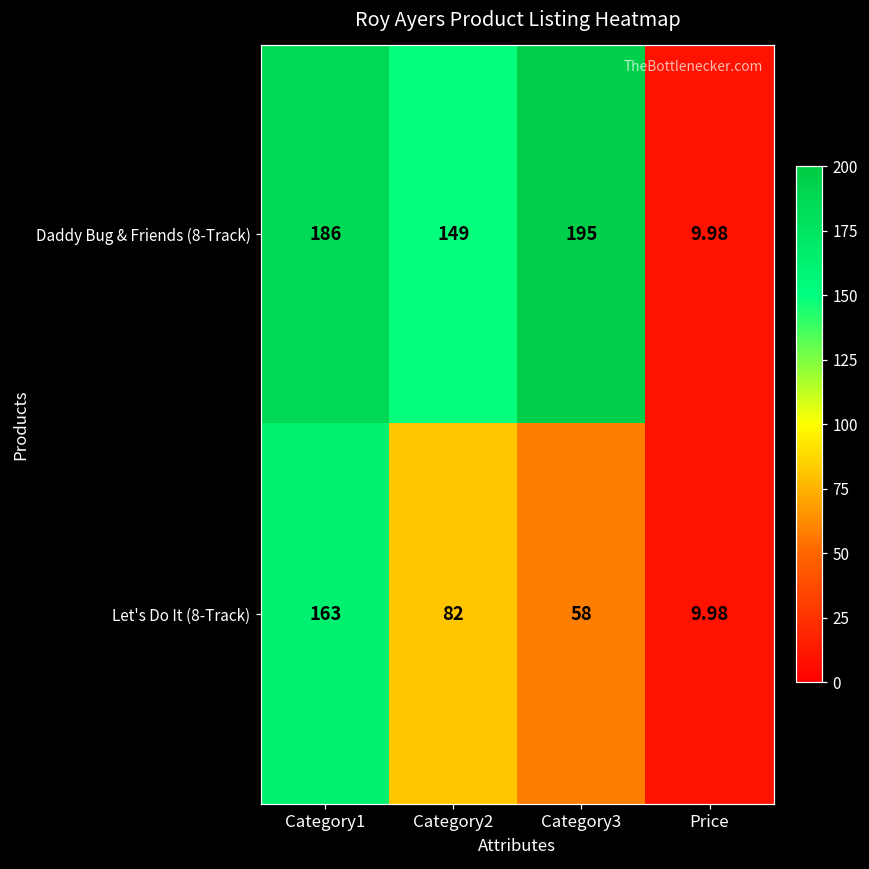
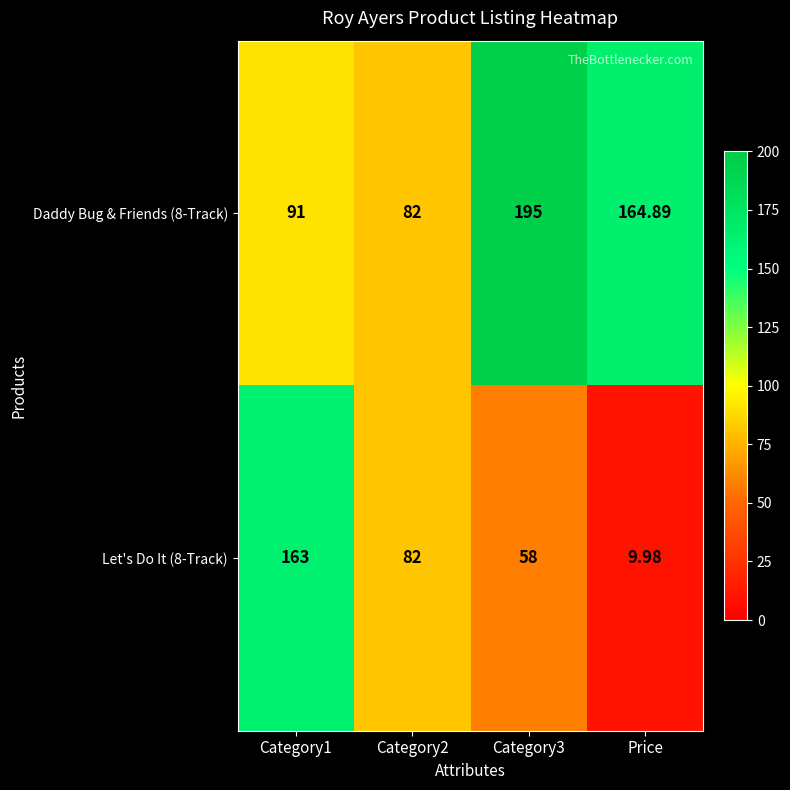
  {
    "Daddy Bug & Friends (8-Track)": {
-     "Category1": 186,
-     "Category2": 149,
+     "Category1": 91,
+     "Category2": 82,
      "Category3": 195,
-     "Price": 9.98
+     "Price": 164.89
    },
    "Let's Do It (8-Track)": {
      "Category1": 163,
      "Category2": 82,
      "Category3": 58,
      "Price": 9.98
    }
  }
